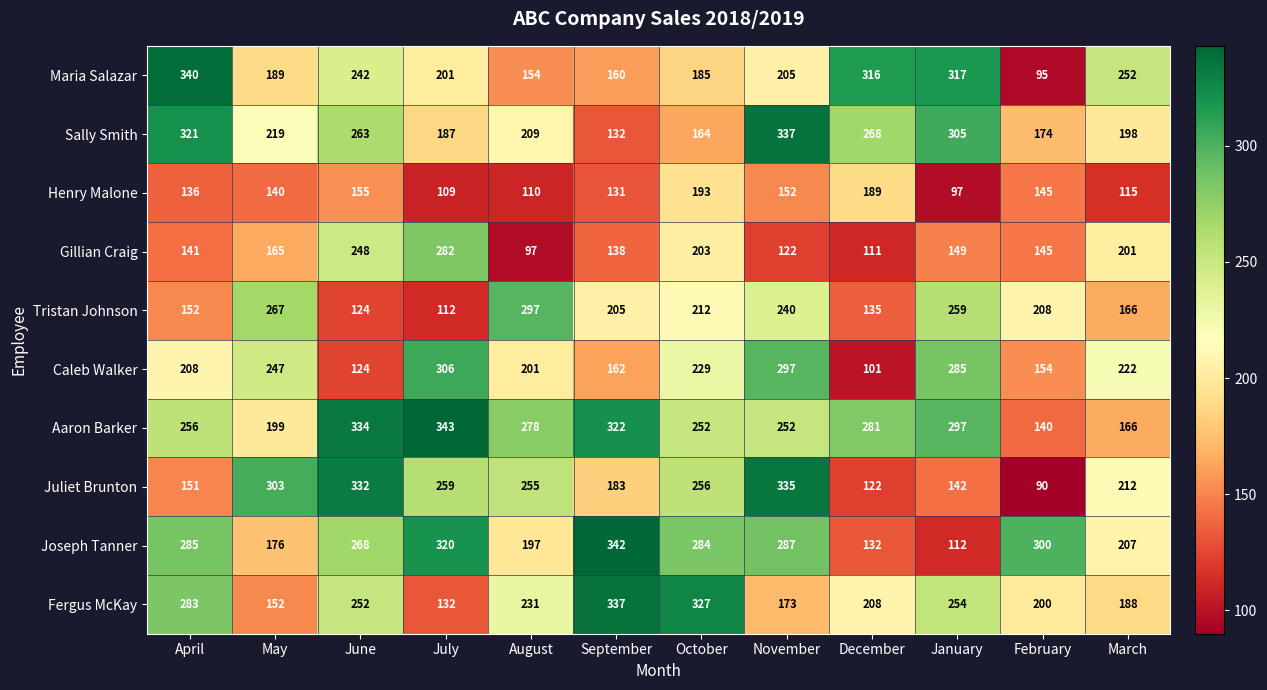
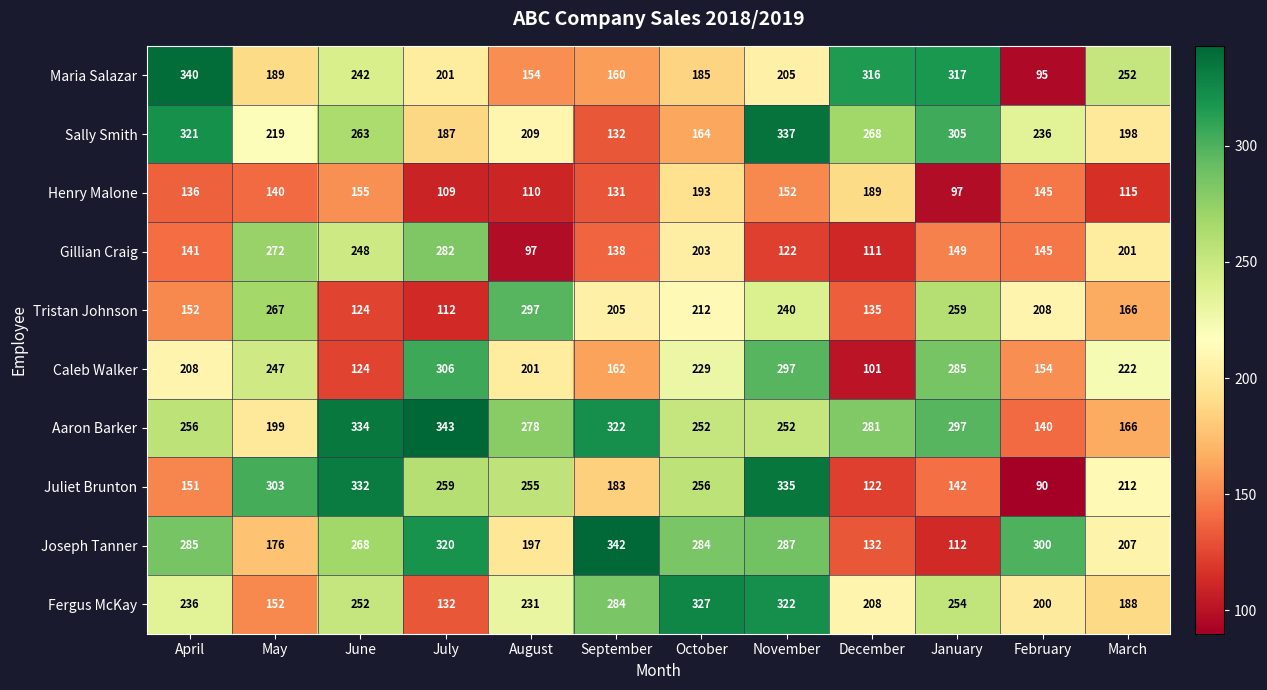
  {
    "Maria Salazar": {
      "April": 340,
      "May": 189,
      "June": 242,
      "July": 201,
      "August": 154,
      "September": 160,
      "October": 185,
      "November": 205,
      "December": 316,
      "January": 317,
      "February": 95,
      "March": 252
    },
    "Sally Smith": {
      "April": 321,
      "May": 219,
      "June": 263,
      "July": 187,
      "August": 209,
      "September": 132,
      "October": 164,
      "November": 337,
      "December": 268,
      "January": 305,
-     "February": 174,
+     "February": 236,
      "March": 198
    },
    "Henry Malone": {
      "April": 136,
      "May": 140,
      "June": 155,
      "July": 109,
      "August": 110,
      "September": 131,
      "October": 193,
      "November": 152,
      "December": 189,
      "January": 97,
      "February": 145,
      "March": 115
    },
    "Gillian Craig": {
      "April": 141,
-     "May": 165,
+     "May": 272,
      "June": 248,
      "July": 282,
      "August": 97,
      "September": 138,
      "October": 203,
      "November": 122,
      "December": 111,
      "January": 149,
      "February": 145,
      "March": 201
    },
    "Tristan Johnson": {
      "April": 152,
      "May": 267,
      "June": 124,
      "July": 112,
      "August": 297,
      "September": 205,
      "October": 212,
      "November": 240,
      "December": 135,
      "January": 259,
      "February": 208,
      "March": 166
    },
    "Caleb Walker": {
      "April": 208,
      "May": 247,
      "June": 124,
      "July": 306,
      "August": 201,
      "September": 162,
      "October": 229,
      "November": 297,
      "December": 101,
      "January": 285,
      "February": 154,
      "March": 222
    },
    "Aaron Barker": {
      "April": 256,
      "May": 199,
      "June": 334,
      "July": 343,
      "August": 278,
      "September": 322,
      "October": 252,
      "November": 252,
      "December": 281,
      "January": 297,
      "February": 140,
      "March": 166
    },
    "Juliet Brunton": {
      "April": 151,
      "May": 303,
      "June": 332,
      "July": 259,
      "August": 255,
      "September": 183,
      "October": 256,
      "November": 335,
      "December": 122,
      "January": 142,
      "February": 90,
      "March": 212
    },
    "Joseph Tanner": {
      "April": 285,
      "May": 176,
      "June": 268,
      "July": 320,
      "August": 197,
      "September": 342,
      "October": 284,
      "November": 287,
      "December": 132,
      "January": 112,
      "February": 300,
      "March": 207
    },
    "Fergus McKay": {
-     "April": 283,
+     "April": 236,
      "May": 152,
      "June": 252,
      "July": 132,
      "August": 231,
-     "September": 337,
+     "September": 284,
      "October": 327,
-     "November": 173,
+     "November": 322,
      "December": 208,
      "January": 254,
      "February": 200,
      "March": 188
    }
  }
